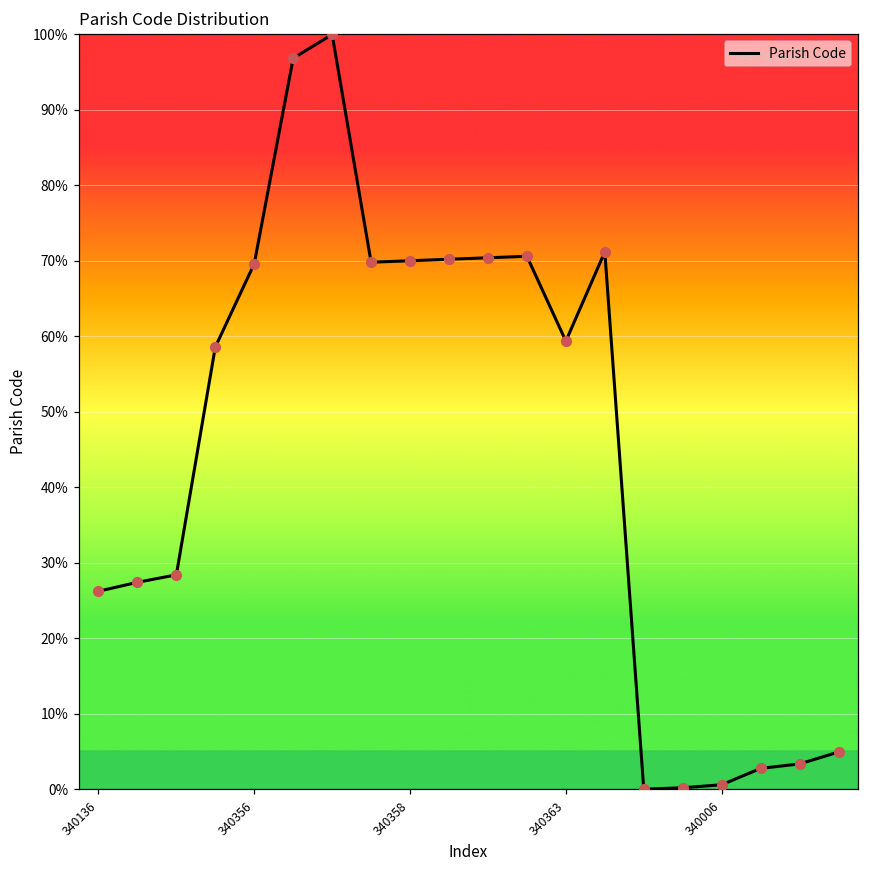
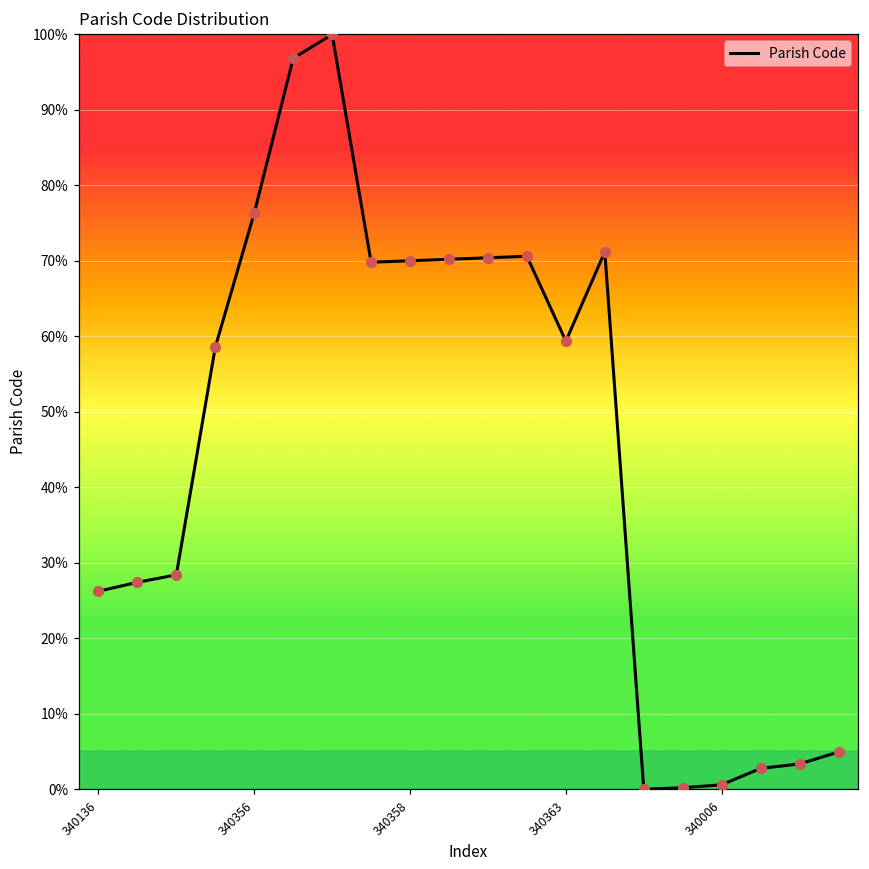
  {
    "340136": "26%",
-   "340356": "70%",
+   "340356": "76%",
    "340358": "70%",
    "340363": "59%"
  }
